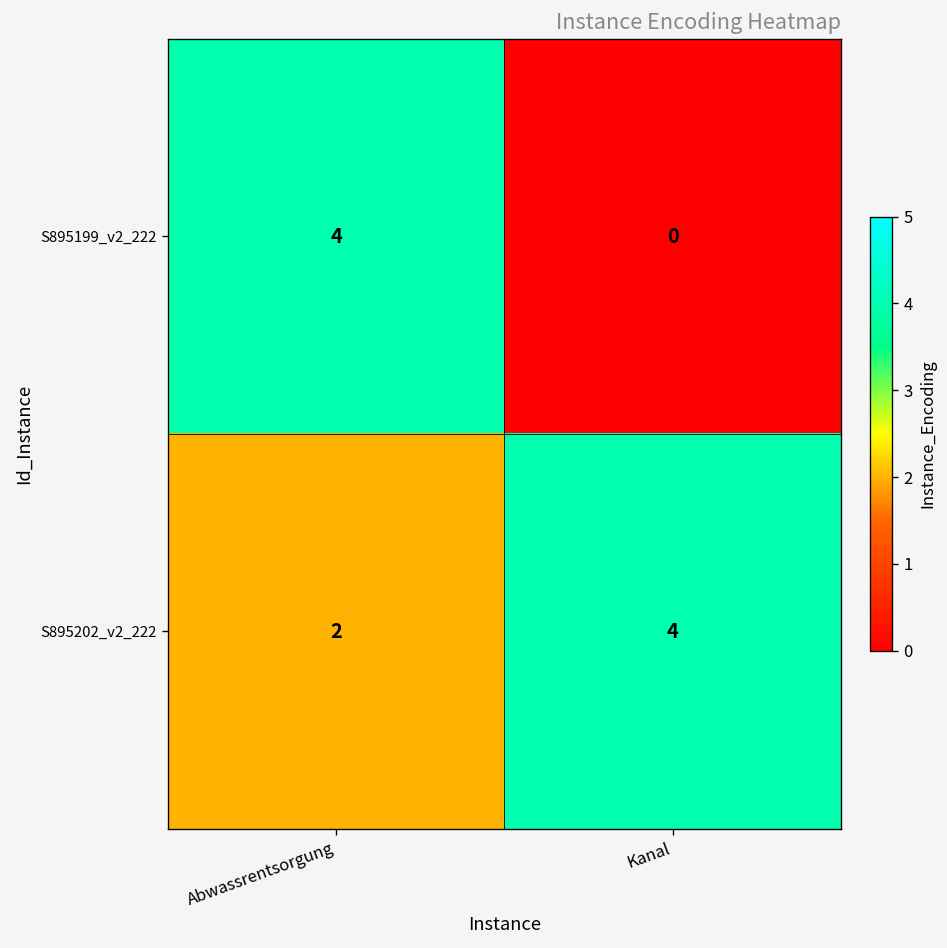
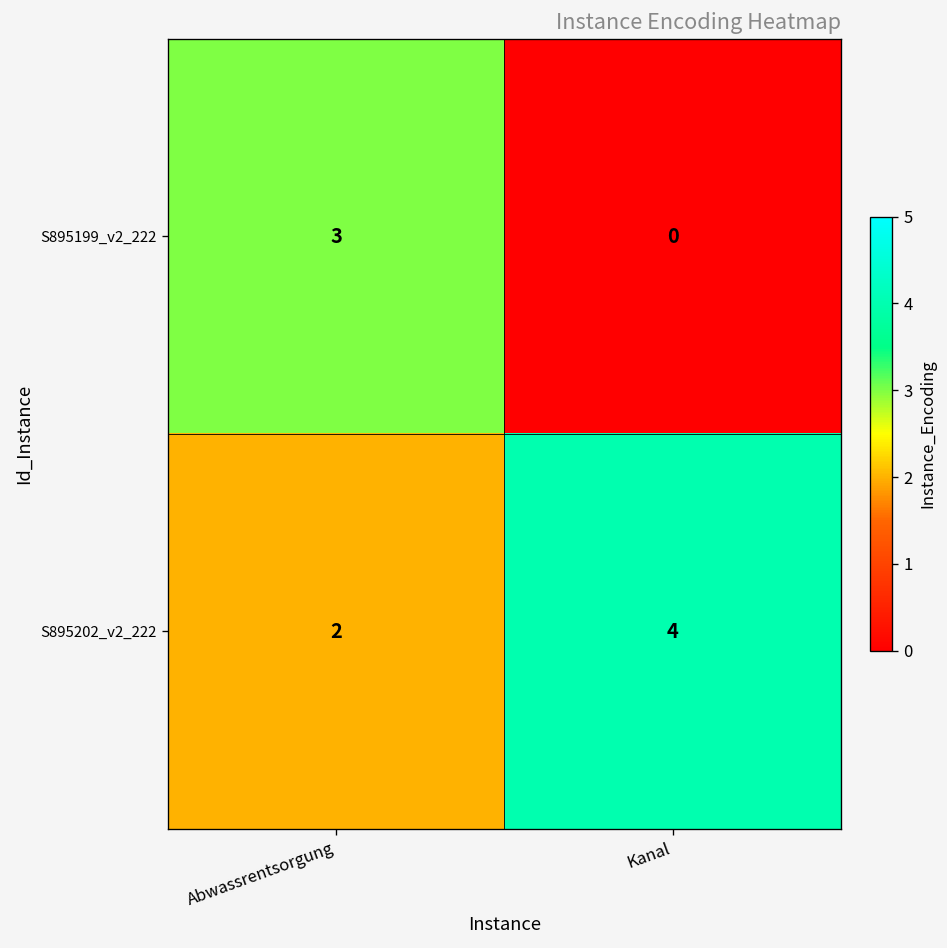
  {
    "S895199_v2_222": {
-     "Abwassrentsorgung": 4,
+     "Abwassrentsorgung": 3,
      "Kanal": 0
    },
    "S895202_v2_222": {
      "Abwassrentsorgung": 2,
      "Kanal": 4
    }
  }
